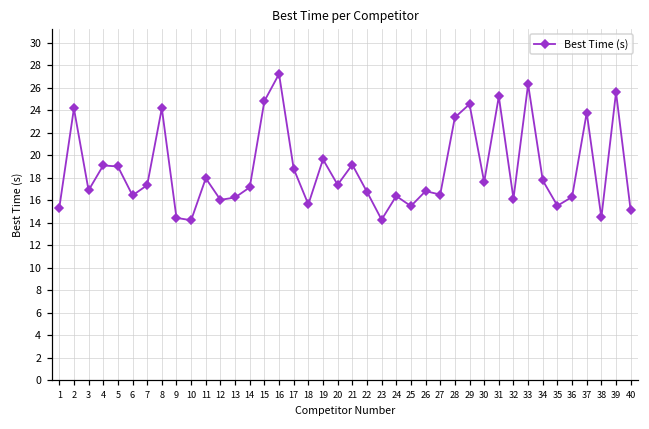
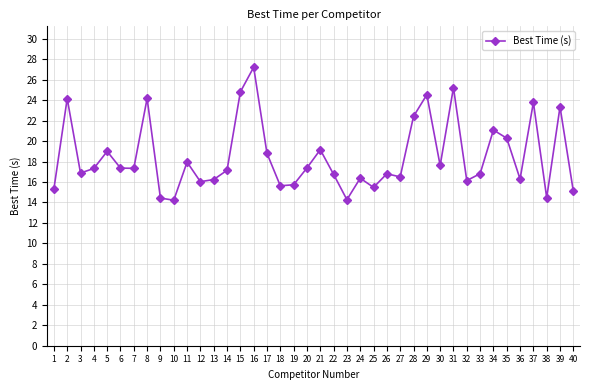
  {
    "1": 15.3,
    "2": 24.2,
    "3": 16.9,
-   "4": 19.1,
+   "4": 17.3,
    "5": 19.0,
-   "6": 16.4,
+   "6": 17.4,
    "7": 17.3,
    "8": 24.2,
    "9": 14.4,
    "10": 14.2,
    "11": 18.0,
    "12": 16.0,
    "13": 16.2,
    "14": 17.1,
    "15": 24.8,
    "16": 27.2,
    "17": 18.8,
    "18": 15.6,
-   "19": 19.6,
+   "19": 15.7,
    "20": 17.4,
    "21": 19.2,
    "22": 16.8,
    "23": 14.3,
    "24": 16.4,
    "25": 15.5,
    "26": 16.8,
    "27": 16.5,
-   "28": 23.4,
+   "28": 22.4,
    "29": 24.5,
    "30": 17.6,
    "31": 25.2,
    "32": 16.1,
-   "33": 26.3,
-   "34": 17.8,
-   "35": 15.5,
+   "33": 16.8,
+   "34": 21.1,
+   "35": 20.3,
    "36": 16.3,
    "37": 23.8,
    "38": 14.5,
-   "39": 25.6,
+   "39": 23.3,
    "40": 15.1
  }
